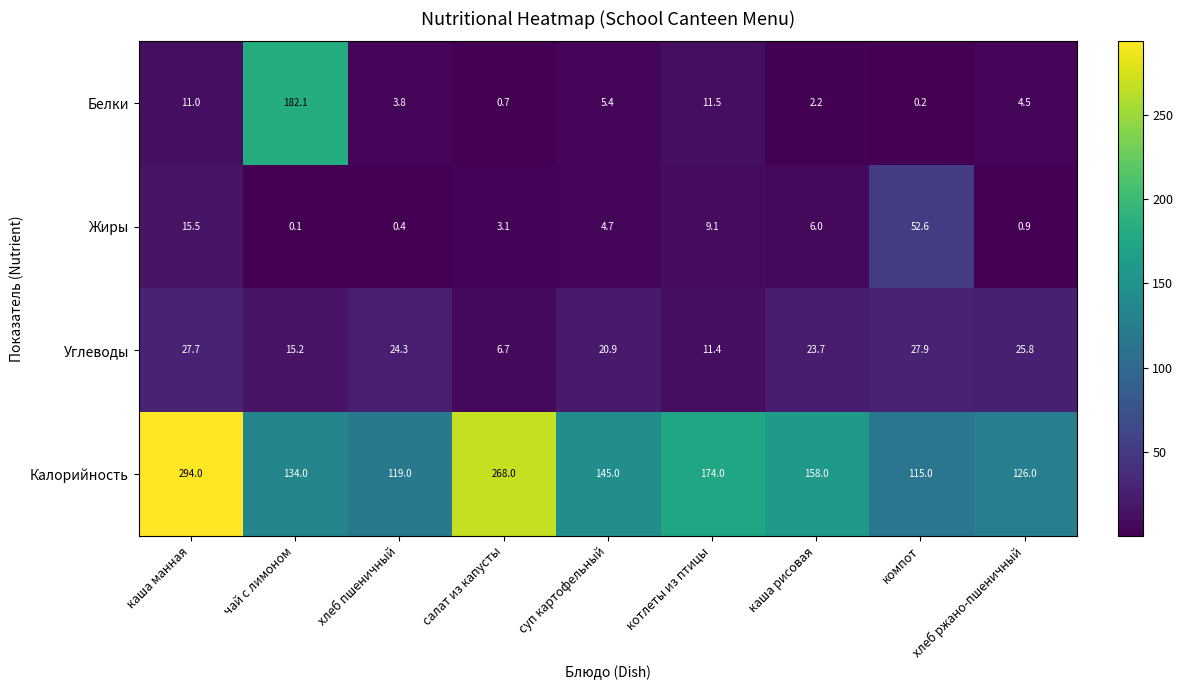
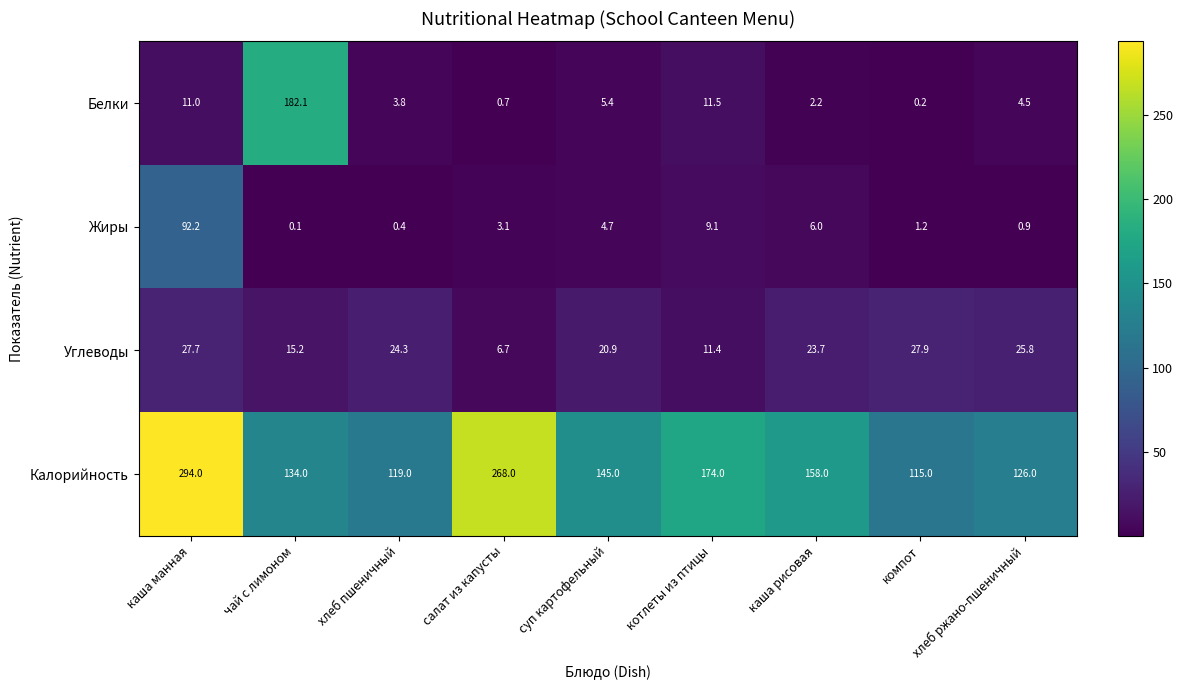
  {
    "Белки": {
      "каша манная": 11.0,
      "чай с лимоном": 182.1,
      "хлеб пшеничный": 3.8,
      "салат из капусты": 0.7,
      "суп картофельный": 5.4,
      "котлеты из птицы": 11.5,
      "каша рисовая": 2.2,
      "компот": 0.2,
      "хлеб ржано-пшеничный": 4.5
    },
    "Жиры": {
-     "каша манная": 15.5,
+     "каша манная": 92.2,
      "чай с лимоном": 0.1,
      "хлеб пшеничный": 0.4,
      "салат из капусты": 3.1,
      "суп картофельный": 4.7,
      "котлеты из птицы": 9.1,
      "каша рисовая": 6.0,
-     "компот": 52.6,
+     "компот": 1.2,
      "хлеб ржано-пшеничный": 0.9
    },
    "Углеводы": {
      "каша манная": 27.7,
      "чай с лимоном": 15.2,
      "хлеб пшеничный": 24.3,
      "салат из капусты": 6.7,
      "суп картофельный": 20.9,
      "котлеты из птицы": 11.4,
      "каша рисовая": 23.7,
      "компот": 27.9,
      "хлеб ржано-пшеничный": 25.8
    },
    "Калорийность": {
      "каша манная": 294.0,
      "чай с лимоном": 134.0,
      "хлеб пшеничный": 119.0,
      "салат из капусты": 268.0,
      "суп картофельный": 145.0,
      "котлеты из птицы": 174.0,
      "каша рисовая": 158.0,
      "компот": 115.0,
      "хлеб ржано-пшеничный": 126.0
    }
  }
